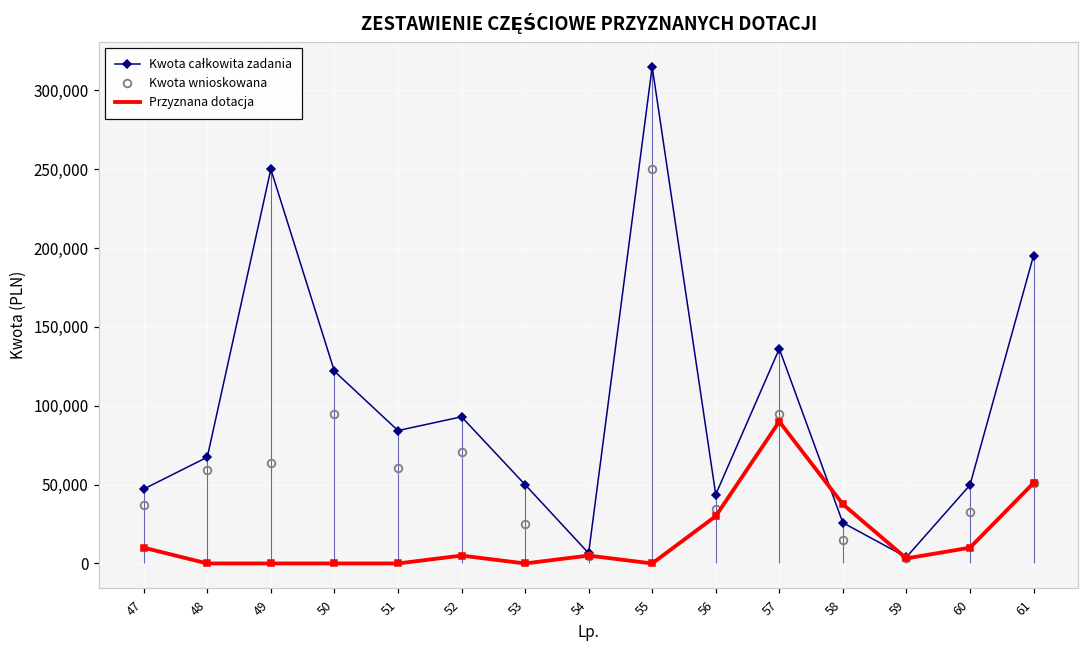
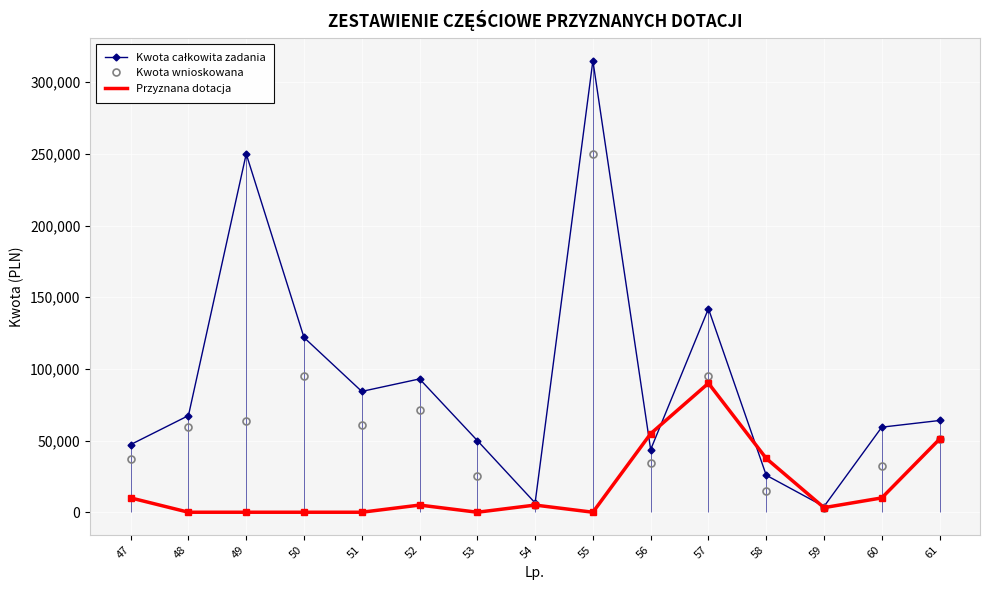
  {
    "Kwota całkowita zadania": {
      "47": "47,000",
      "48": "67,000",
      "49": "250,000",
      "50": "122,000",
      "51": "84,000",
      "52": "93,000",
      "53": "50,000",
      "55": "315,000",
      "56": "44,000",
-     "57": "136,000",
+     "57": "142,000",
      "58": "26,000",
-     "60": "50,000",
-     "61": "195,000"
+     "60": "59,000",
+     "61": "64,000"
    },
    "Kwota wnioskowana": {
      "47": "37,000",
      "48": "60,000",
      "49": "64,000",
      "50": "95,000",
      "51": "61,000",
      "52": "71,000",
      "53": "25,000",
      "55": "250,000",
      "56": "35,000",
      "57": "95,000",
      "58": "15,000",
      "60": "32,000"
    },
    "Przyznana dotacja": {
      "47": "10,000",
      "48": "0",
      "49": "0",
      "50": "0",
      "51": "0",
      "52": "5,000",
      "53": "0",
      "55": "0",
-     "56": "30,000",
+     "56": "55,000",
      "57": "90,000",
      "58": "38,000",
      "60": "10,000"
    }
  }
